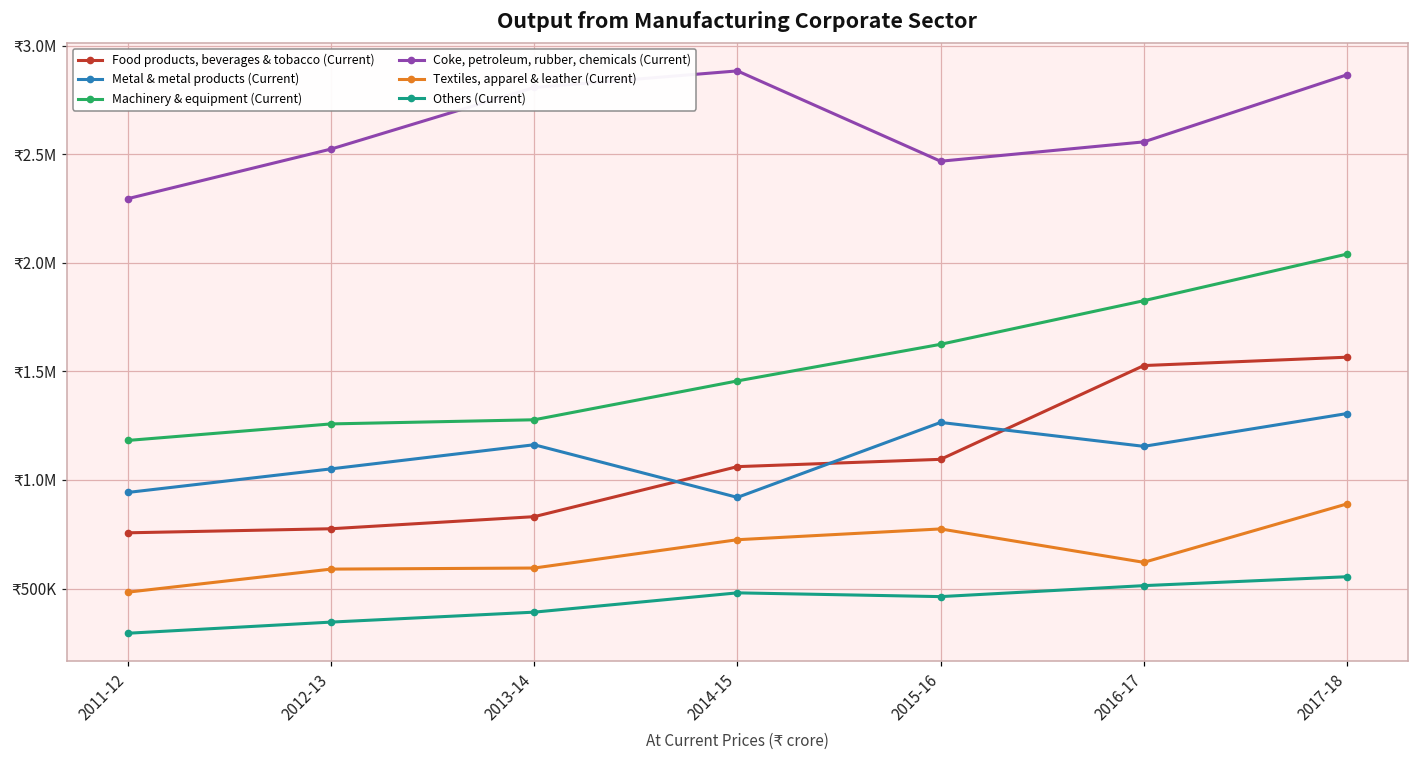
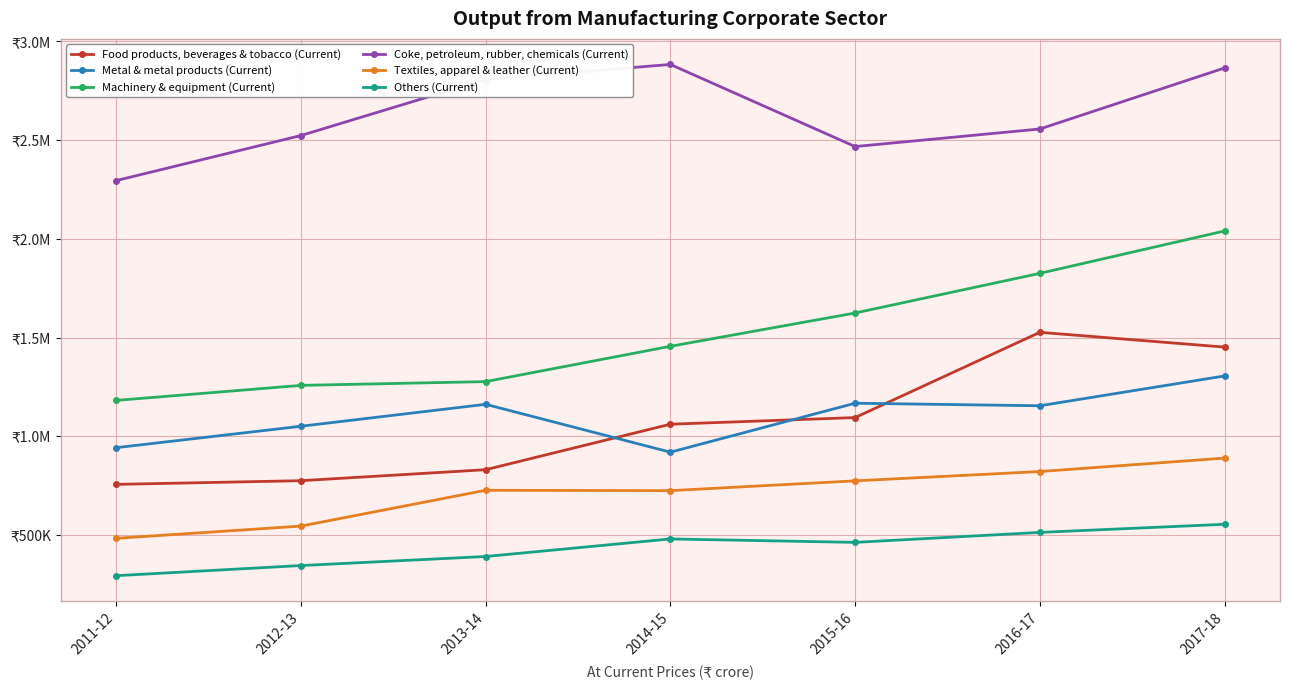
  {
    "Food products, beverages & tobacco (Current)": {
      "2011-12": "₹760000",
      "2012-13": "₹780000",
      "2013-14": "₹830000",
      "2014-15": "₹1060000",
      "2015-16": "₹1090000",
      "2016-17": "₹1530000",
-     "2017-18": "₹1570000"
+     "2017-18": "₹1450000"
    },
    "Metal & metal products (Current)": {
      "2011-12": "₹940000",
      "2012-13": "₹1050000",
      "2013-14": "₹1160000",
      "2014-15": "₹920000",
-     "2015-16": "₹1260000",
+     "2015-16": "₹1170000",
      "2016-17": "₹1150000",
      "2017-18": "₹1310000"
    },
    "Coke, petroleum, rubber, chemicals (Current)": {
      "2011-12": "₹2300000",
      "2012-13": "₹2520000",
      "2014-15": "₹2880000",
      "2015-16": "₹2470000",
      "2016-17": "₹2560000",
      "2017-18": "₹2870000"
    },
    "Textiles, apparel & leather (Current)": {
      "2011-12": "₹480000",
-     "2012-13": "₹590000",
-     "2013-14": "₹590000",
+     "2012-13": "₹550000",
+     "2013-14": "₹730000",
      "2014-15": "₹720000",
      "2015-16": "₹770000",
-     "2016-17": "₹620000",
+     "2016-17": "₹820000",
      "2017-18": "₹890000"
    }
  }
